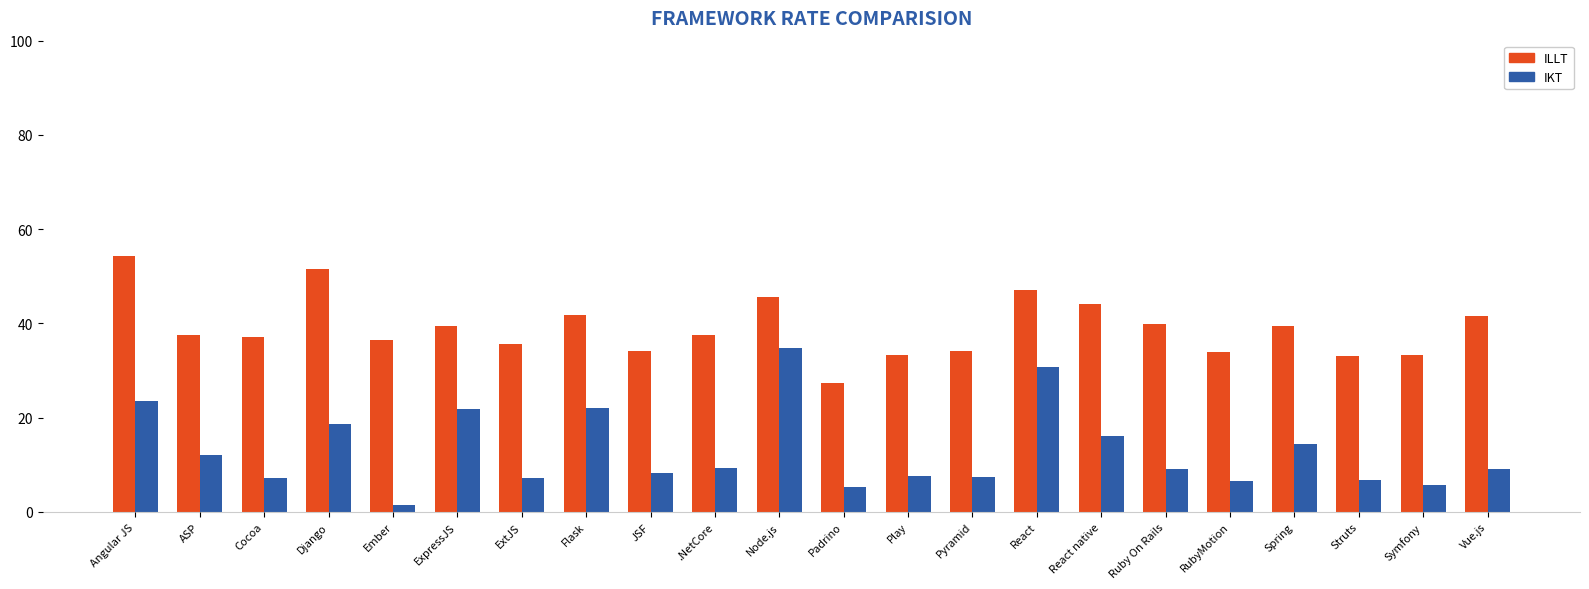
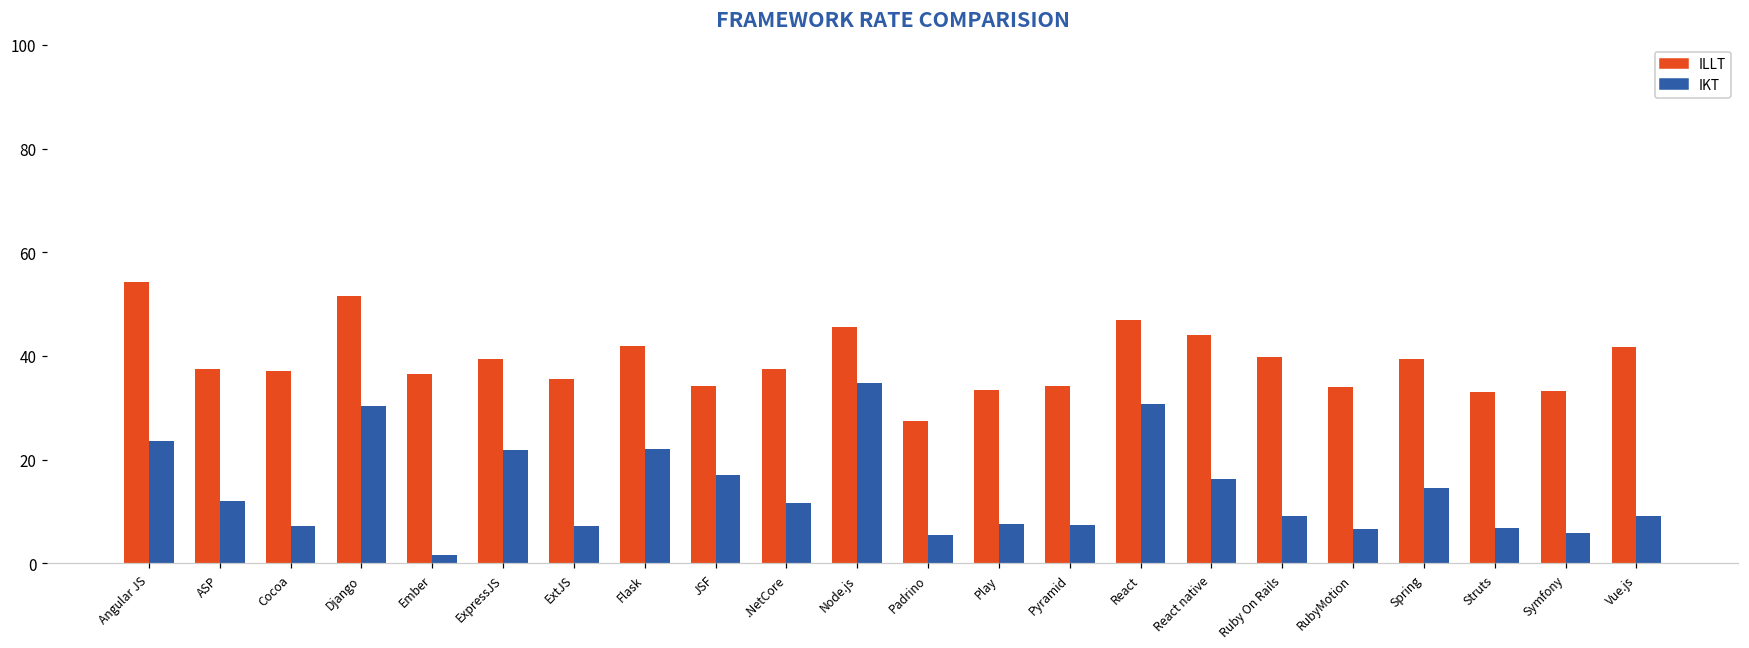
  {
    "ILLT": {
      "Angular JS": 54,
      "ASP": 37,
      "Cocoa": 37,
      "Django": 52,
      "Ember": 37,
      "ExpressJS": 39,
      "ExtJS": 36,
      "Flask": 42,
      "JSF": 34,
      ".NetCore": 37,
      "Node.js": 46,
      "Padrino": 27,
      "Play": 33,
      "Pyramid": 34,
      "React": 47,
      "React native": 44,
      "Ruby On Rails": 40,
      "RubyMotion": 34,
      "Spring": 39,
      "Struts": 33,
      "Symfony": 33,
      "Vue.js": 42
    },
    "IKT": {
      "Angular JS": 24,
      "ASP": 12,
      "Cocoa": 7,
-     "Django": 19,
+     "Django": 30,
      "Ember": 2,
      "ExpressJS": 22,
      "ExtJS": 7,
      "Flask": 22,
-     "JSF": 8,
-     ".NetCore": 9,
+     "JSF": 17,
+     ".NetCore": 12,
      "Node.js": 35,
      "Padrino": 5,
      "Play": 8,
      "Pyramid": 7,
      "React": 31,
      "React native": 16,
      "Ruby On Rails": 9,
      "RubyMotion": 7,
      "Spring": 14,
      "Struts": 7,
      "Symfony": 6,
      "Vue.js": 9
    }
  }
